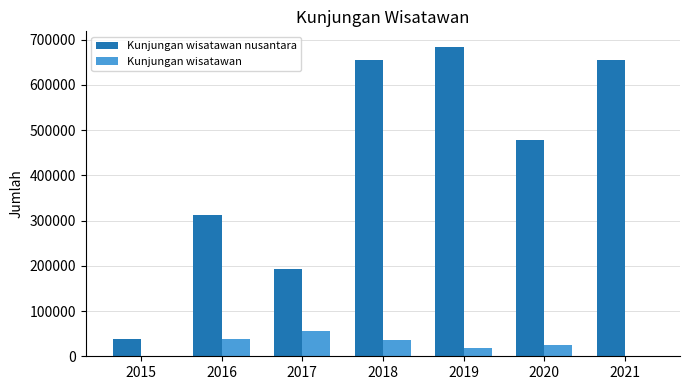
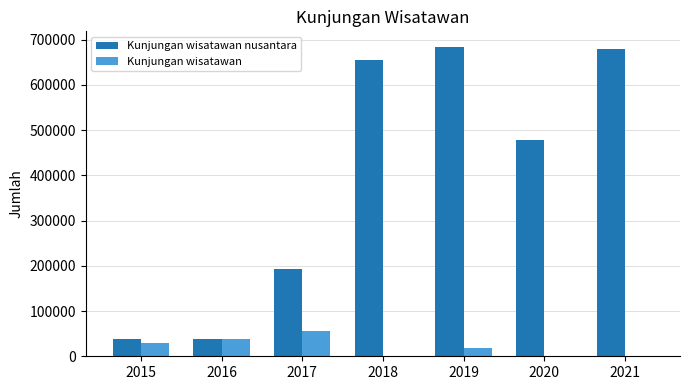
  {
    "Kunjungan wisatawan nusantara": {
      "2015": 40000,
-     "2016": 310000,
+     "2016": 40000,
      "2017": 190000,
      "2018": 650000,
      "2019": 680000,
      "2020": 480000,
-     "2021": 650000
+     "2021": 680000
    },
    "Kunjungan wisatawan": {
-     "2015": 0,
+     "2015": 30000,
      "2016": 40000,
      "2017": 60000,
-     "2018": 40000,
+     "2018": 0,
      "2019": 20000,
-     "2020": 20000
+     "2020": 0
    }
  }
